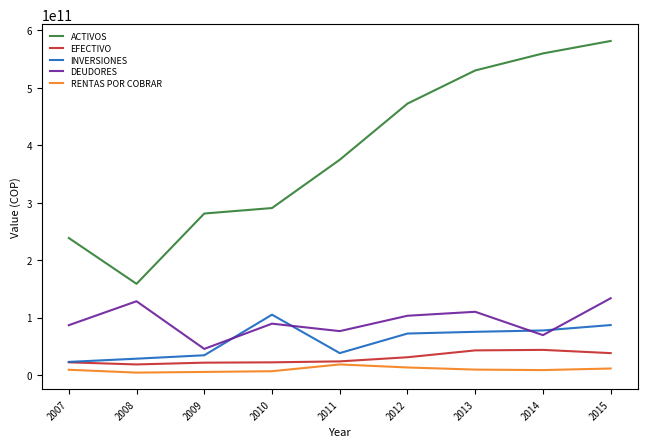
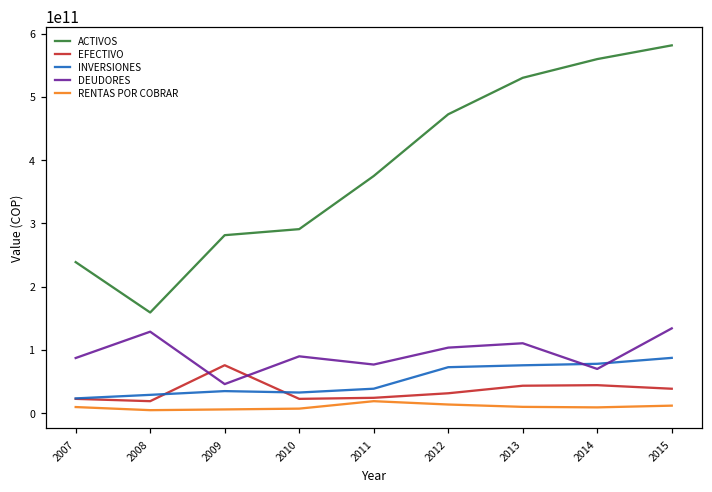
  {
    "ACTIVOS": {
      "2007": 240000000000,
      "2008": 160000000000,
      "2009": 280000000000,
      "2010": 290000000000,
      "2011": 370000000000,
      "2012": 470000000000,
      "2013": 530000000000,
      "2014": 560000000000,
      "2015": 580000000000
    },
    "EFECTIVO": {
      "2008": 20000000000,
-     "2009": 20000000000,
+     "2009": 80000000000,
      "2010": 20000000000,
      "2011": 20000000000,
      "2012": 30000000000,
      "2013": 40000000000,
      "2014": 40000000000,
      "2015": 40000000000
    },
    "INVERSIONES": {
      "2008": 30000000000,
      "2009": 30000000000,
-     "2010": 110000000000,
+     "2010": 30000000000,
      "2011": 40000000000,
      "2012": 70000000000,
      "2013": 80000000000,
      "2014": 80000000000,
      "2015": 90000000000
    },
    "DEUDORES": {
      "2007": 90000000000,
      "2008": 130000000000,
      "2009": 50000000000,
      "2010": 90000000000,
      "2011": 80000000000,
      "2012": 100000000000,
      "2013": 110000000000,
      "2014": 70000000000,
      "2015": 130000000000
    },
    "RENTAS POR COBRAR": {
      "2007": 10000000000,
      "2008": 0,
      "2009": 10000000000,
      "2010": 10000000000,
      "2011": 20000000000,
      "2012": 10000000000,
      "2013": 10000000000,
      "2014": 10000000000,
      "2015": 10000000000
    }
  }
